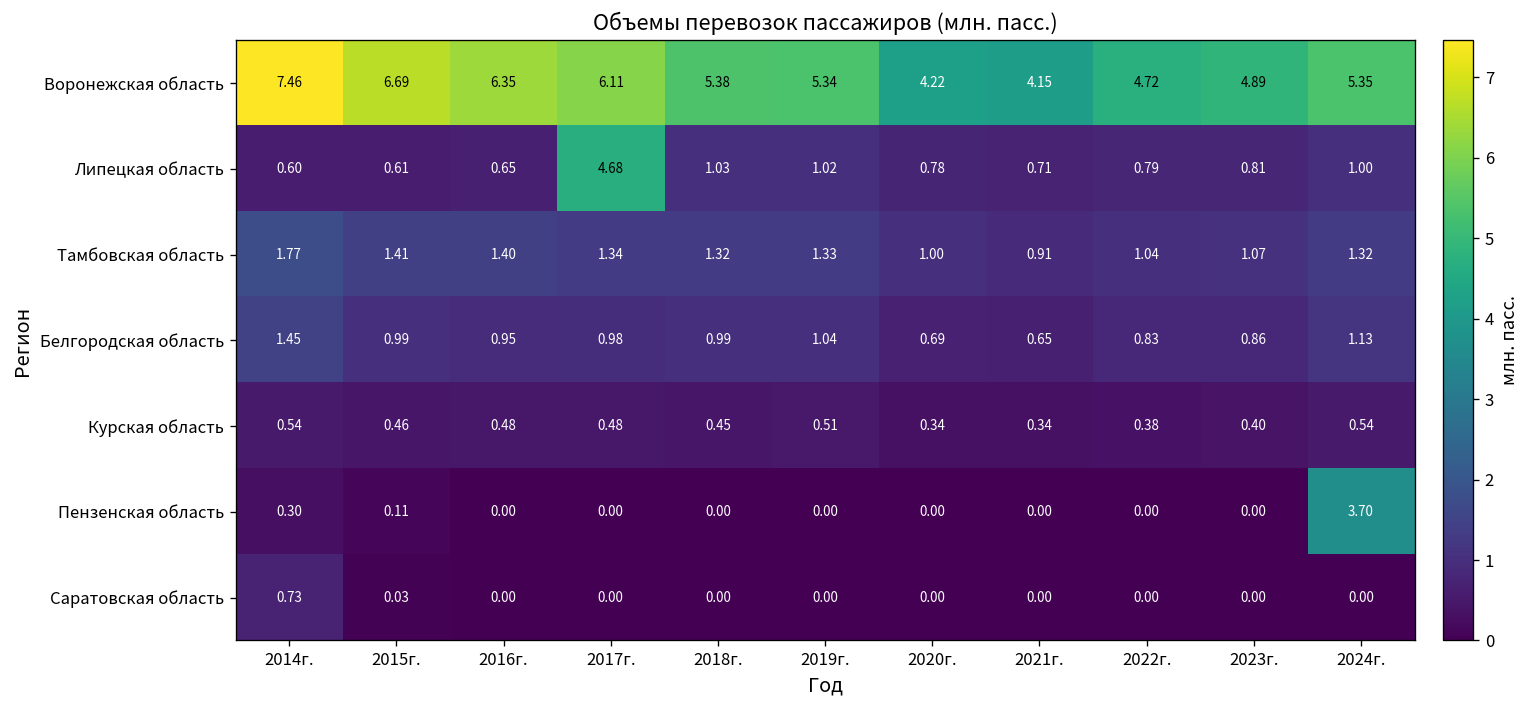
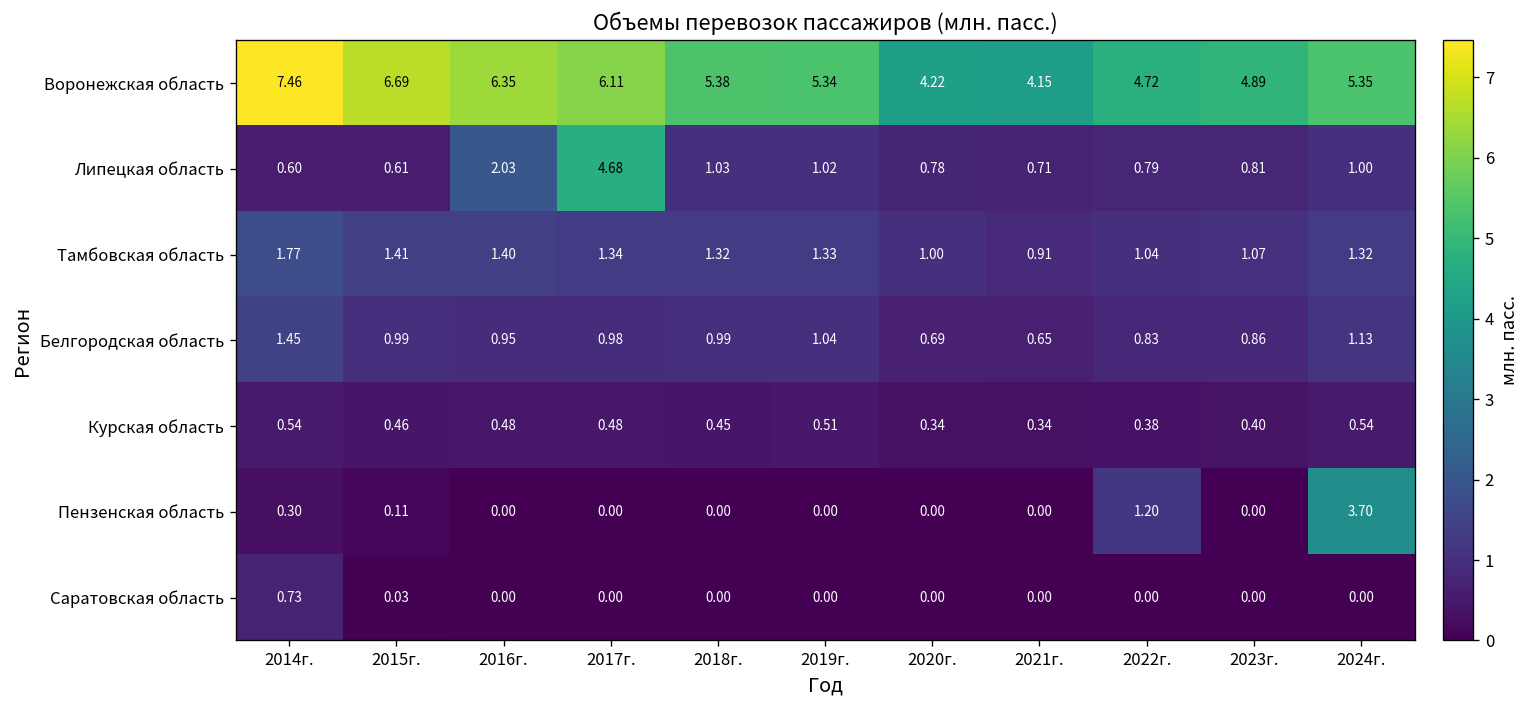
  {
    "Воронежская область": {
      "2014г.": 7.46,
      "2015г.": 6.69,
      "2016г.": 6.35,
      "2017г.": 6.11,
      "2018г.": 5.38,
      "2019г.": 5.34,
      "2020г.": 4.22,
      "2021г.": 4.15,
      "2022г.": 4.72,
      "2023г.": 4.89,
      "2024г.": 5.35
    },
    "Липецкая область": {
      "2014г.": 0.60,
      "2015г.": 0.61,
-     "2016г.": 0.65,
+     "2016г.": 2.03,
      "2017г.": 4.68,
      "2018г.": 1.03,
      "2019г.": 1.02,
      "2020г.": 0.78,
      "2021г.": 0.71,
      "2022г.": 0.79,
      "2023г.": 0.81,
      "2024г.": 1.00
    },
    "Тамбовская область": {
      "2014г.": 1.77,
      "2015г.": 1.41,
      "2016г.": 1.40,
      "2017г.": 1.34,
      "2018г.": 1.32,
      "2019г.": 1.33,
      "2020г.": 1.00,
      "2021г.": 0.91,
      "2022г.": 1.04,
      "2023г.": 1.07,
      "2024г.": 1.32
    },
    "Белгородская область": {
      "2014г.": 1.45,
      "2015г.": 0.99,
      "2016г.": 0.95,
      "2017г.": 0.98,
      "2018г.": 0.99,
      "2019г.": 1.04,
      "2020г.": 0.69,
      "2021г.": 0.65,
      "2022г.": 0.83,
      "2023г.": 0.86,
      "2024г.": 1.13
    },
    "Курская область": {
      "2014г.": 0.54,
      "2015г.": 0.46,
      "2016г.": 0.48,
      "2017г.": 0.48,
      "2018г.": 0.45,
      "2019г.": 0.51,
      "2020г.": 0.34,
      "2021г.": 0.34,
      "2022г.": 0.38,
      "2023г.": 0.40,
      "2024г.": 0.54
    },
    "Пензенская область": {
      "2014г.": 0.30,
      "2015г.": 0.11,
      "2016г.": 0.00,
      "2017г.": 0.00,
      "2018г.": 0.00,
      "2019г.": 0.00,
      "2020г.": 0.00,
      "2021г.": 0.00,
-     "2022г.": 0.00,
+     "2022г.": 1.20,
      "2023г.": 0.00,
      "2024г.": 3.70
    },
    "Саратовская область": {
      "2014г.": 0.73,
      "2015г.": 0.03,
      "2016г.": 0.00,
      "2017г.": 0.00,
      "2018г.": 0.00,
      "2019г.": 0.00,
      "2020г.": 0.00,
      "2021г.": 0.00,
      "2022г.": 0.00,
      "2023г.": 0.00,
      "2024г.": 0.00
    }
  }
